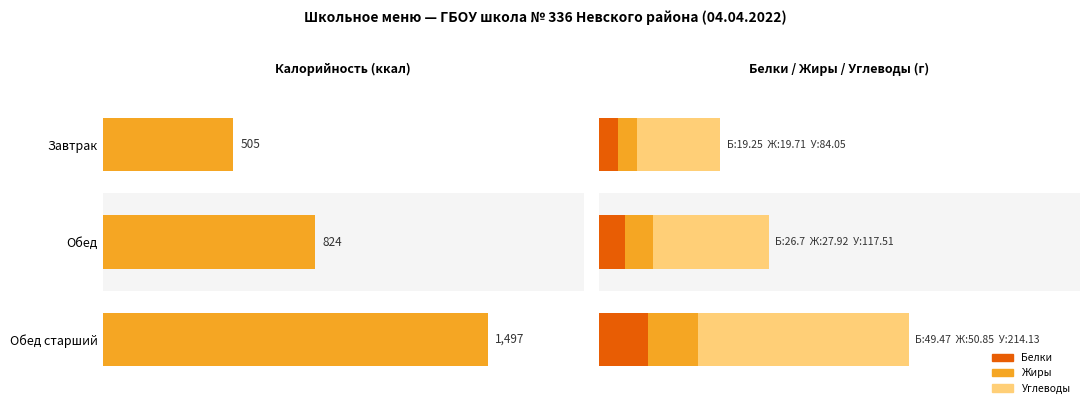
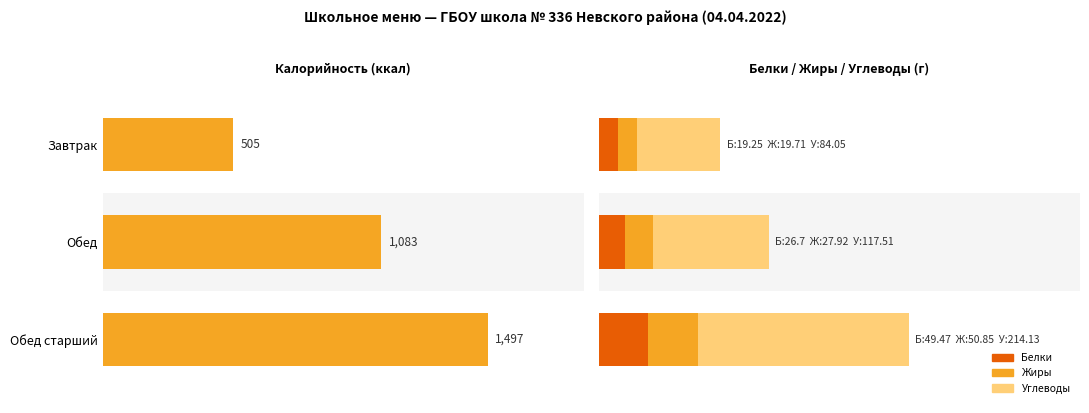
  {
    "Калорийность (ккал)": {
      "Завтрак": "505",
-     "Обед": "824",
+     "Обед": "1,083",
      "Обед старший": "1,497"
    }
  }
